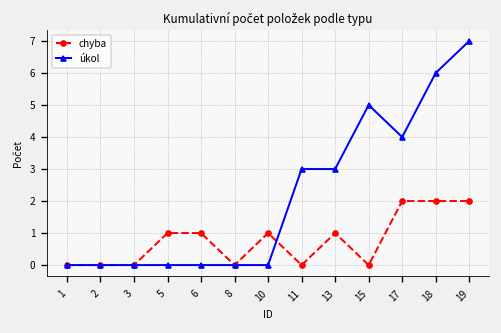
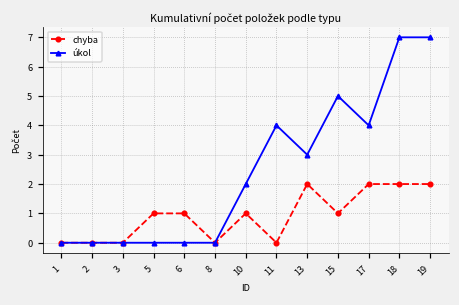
  {
    "chyba": {
      "5": 1,
      "6": 1,
      "10": 1,
      "11": 0,
-     "13": 1,
-     "15": 0,
+     "13": 2,
+     "15": 1,
      "17": 2,
      "18": 2,
      "19": 2
    },
    "úkol": {
      "5": 0,
      "6": 0,
-     "10": 0,
-     "11": 3,
+     "10": 2,
+     "11": 4,
      "13": 3,
      "15": 5,
      "17": 4,
-     "18": 6,
+     "18": 7,
      "19": 7
    }
  }
